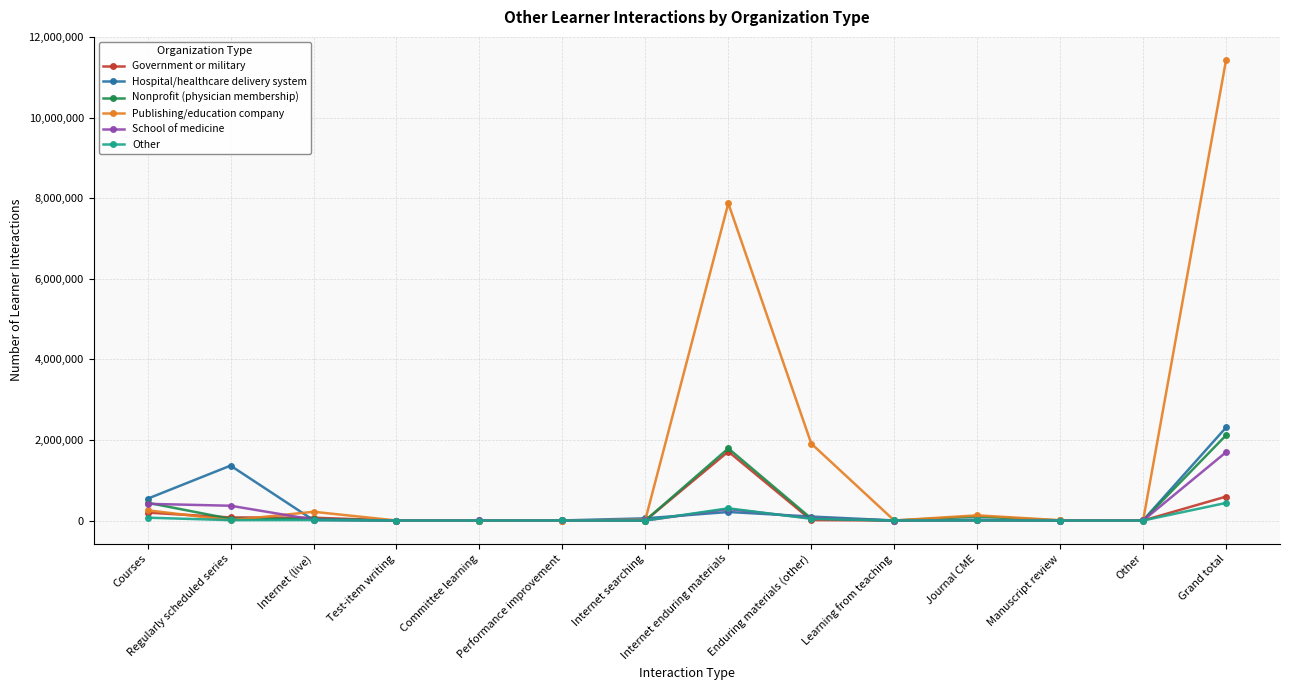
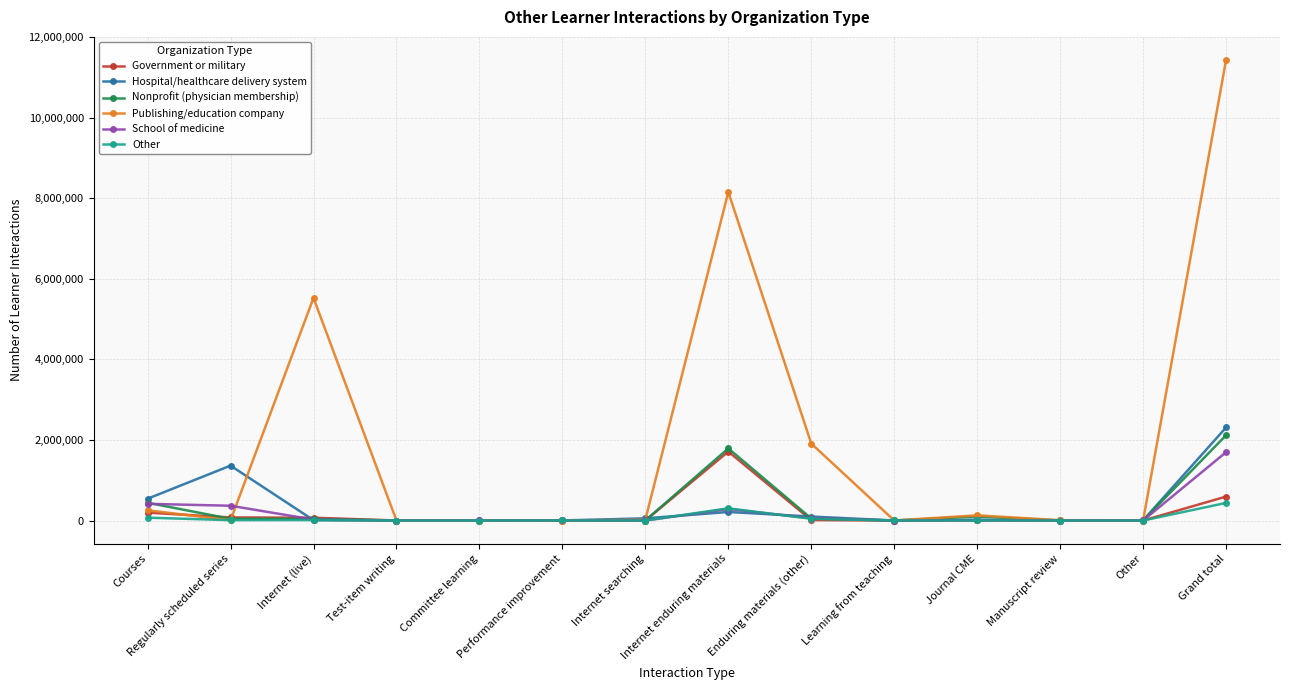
  {
    "Government or military": {
      "Internet enduring materials": "1,700,000",
      "Grand total": "600,000"
    },
    "Nonprofit (physician membership)": {
      "Internet enduring materials": "1,800,000",
      "Grand total": "2,100,000"
    },
    "Publishing/education company": {
-     "Internet (live)": "200,000",
-     "Internet enduring materials": "7,900,000",
+     "Internet (live)": "5,500,000",
+     "Internet enduring materials": "8,200,000",
      "Enduring materials (other)": "1,900,000",
      "Grand total": "11,400,000"
    },
    "School of medicine": {
      "Regularly scheduled series": "400,000",
      "Grand total": "1,700,000"
    }
  }
